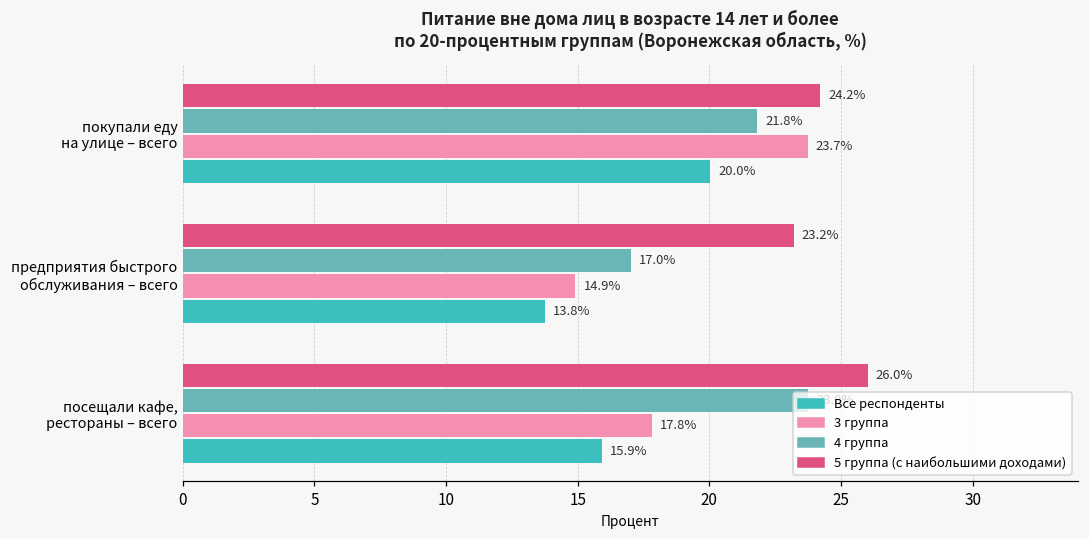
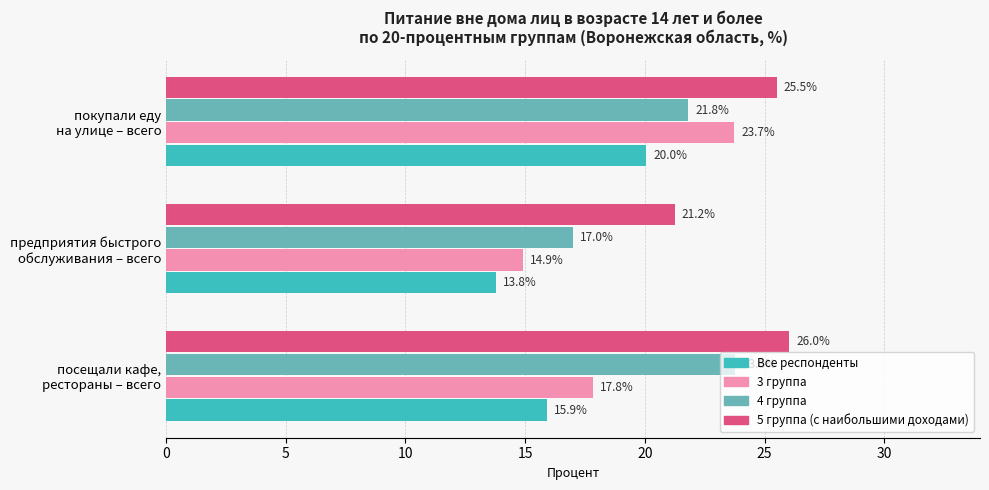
  {
    "3 группа": {
      "покупали еду на улице – всего": "23.7%",
      "предприятия быстрого обслуживания – всего": "14.9%",
      "посещали кафе, рестораны – всего": "17.8%"
    },
    "5 группа (с наибольшими доходами)": {
-     "покупали еду на улице – всего": "24.2%",
-     "предприятия быстрого обслуживания – всего": "23.2%",
+     "покупали еду на улице – всего": "25.5%",
+     "предприятия быстрого обслуживания – всего": "21.2%",
      "посещали кафе, рестораны – всего": "26.0%"
    }
  }
